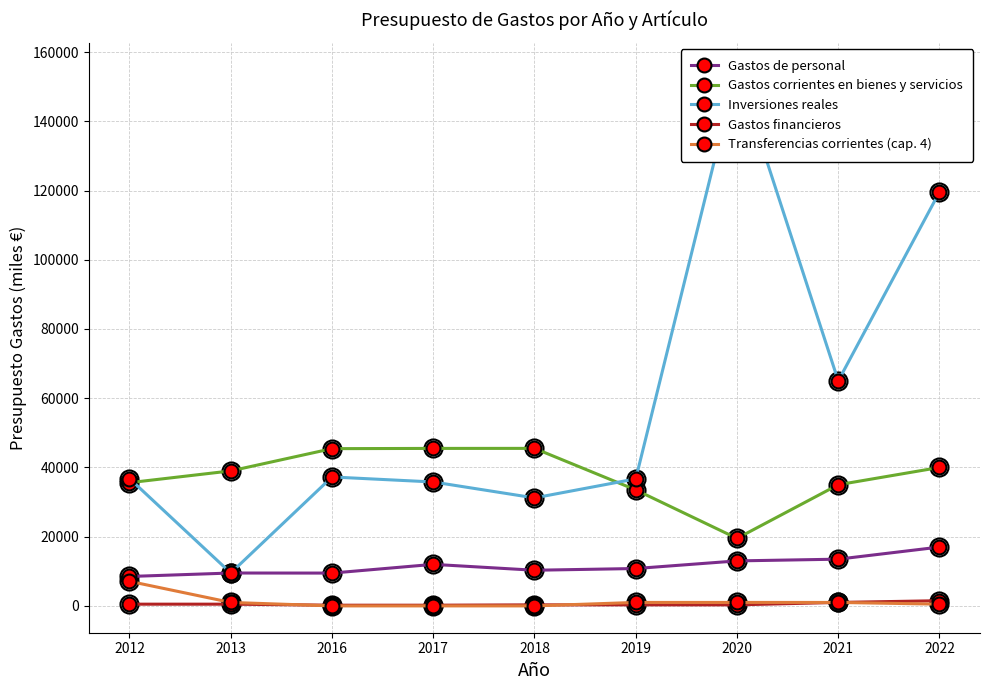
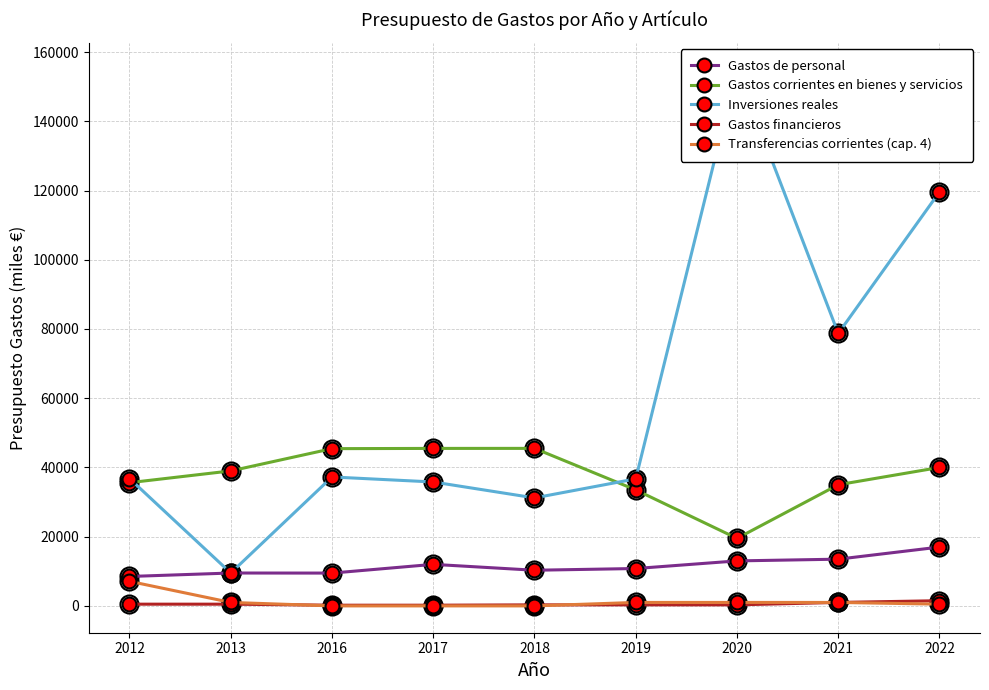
  {
    "Gastos de personal": {
      "2012": 9000,
      "2016": 9000,
      "2017": 12000,
      "2018": 10000,
      "2019": 11000,
      "2020": 13000,
      "2021": 14000,
      "2022": 17000
    },
    "Gastos corrientes en bienes y servicios": {
      "2012": 36000,
      "2013": 39000,
      "2016": 45000,
      "2017": 46000,
      "2018": 46000,
      "2019": 34000,
      "2020": 20000,
      "2021": 35000,
      "2022": 40000
    },
    "Inversiones reales": {
      "2012": 37000,
      "2016": 37000,
      "2017": 36000,
      "2018": 31000,
      "2019": 37000,
-     "2021": 65000,
+     "2021": 79000,
      "2022": 120000
    },
    "Gastos financieros": {
      "2012": 1000,
      "2022": 2000
    },
    "Transferencias corrientes (cap. 4)": {
      "2012": 7000,
      "2022": 1000
    }
  }
